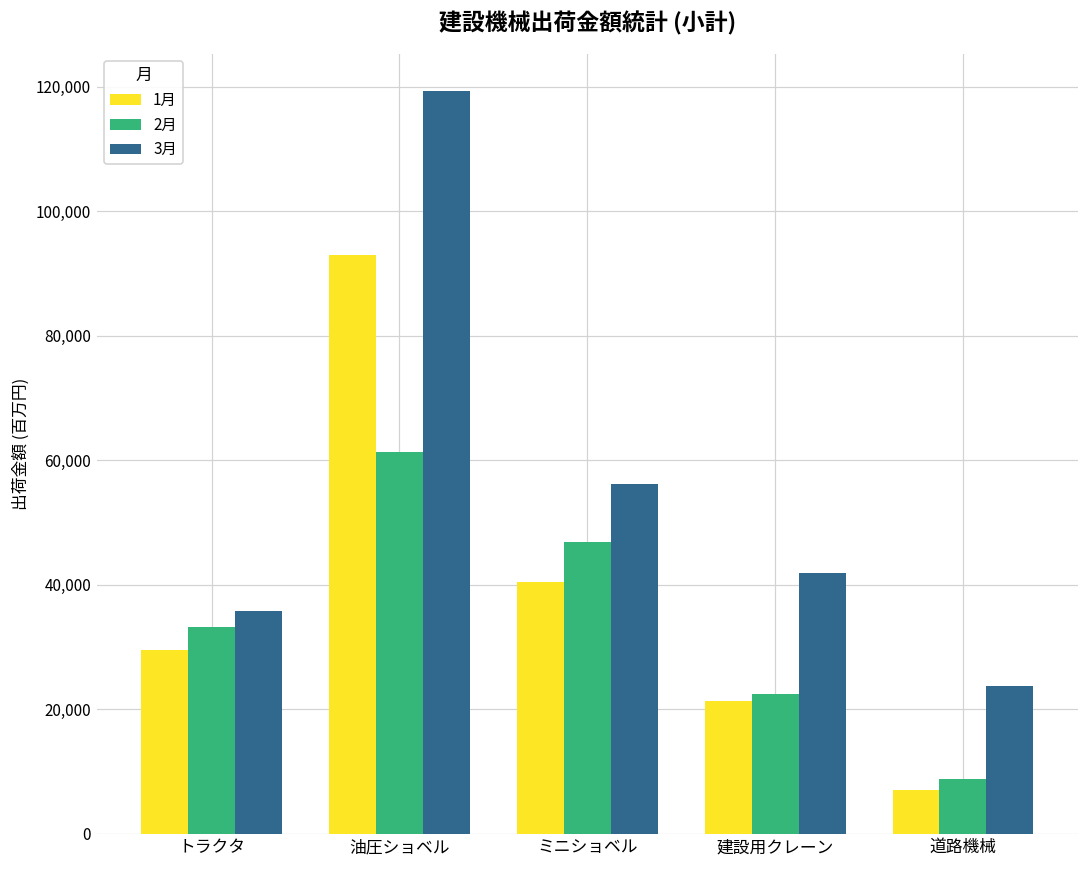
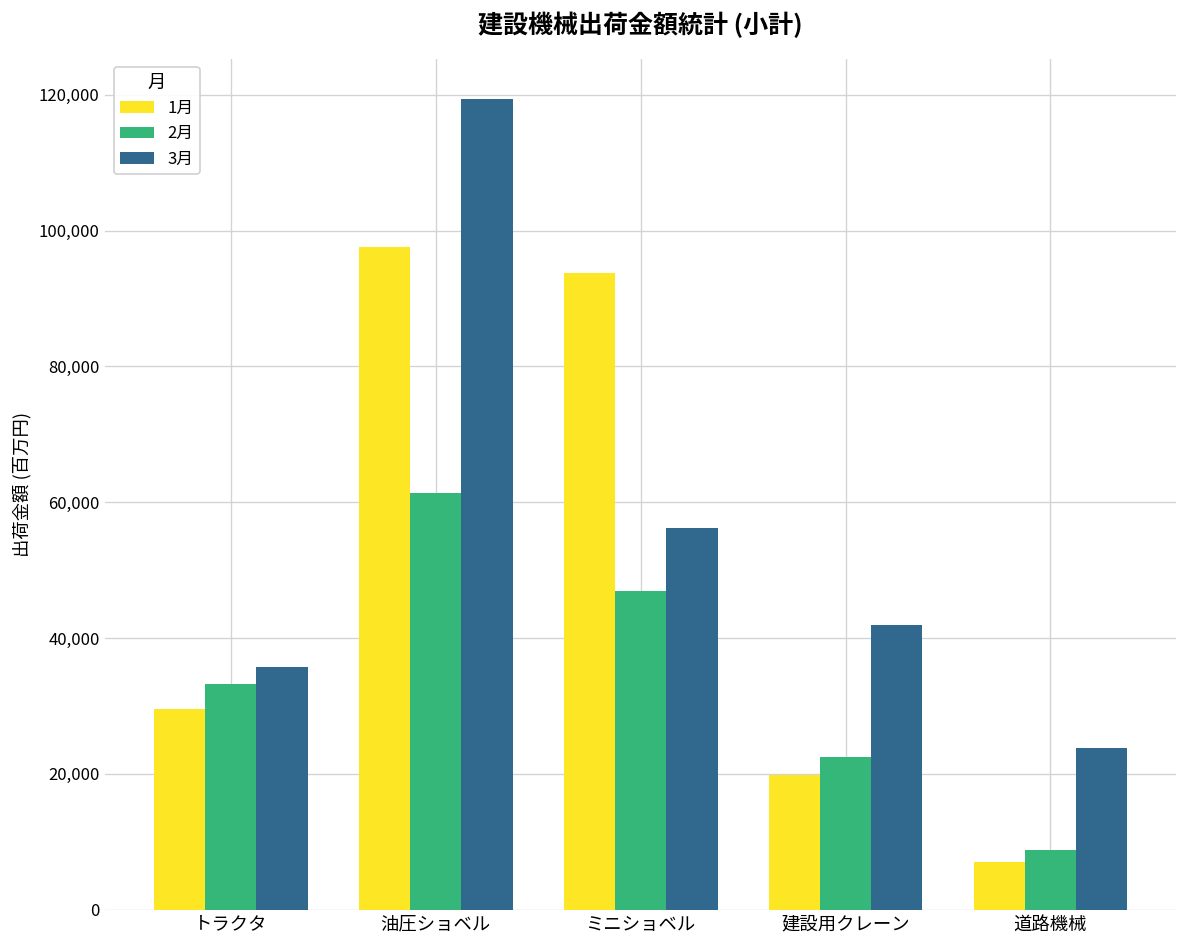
  {
    "1月": {
      "トラクタ": "30,000",
-     "油圧ショベル": "93,000",
-     "ミニショベル": "40,000",
-     "建設用クレーン": "21,000",
+     "油圧ショベル": "98,000",
+     "ミニショベル": "94,000",
+     "建設用クレーン": "20,000",
      "道路機械": "7,000"
    },
    "2月": {
      "トラクタ": "33,000",
      "油圧ショベル": "61,000",
      "ミニショベル": "47,000",
      "建設用クレーン": "22,000",
      "道路機械": "9,000"
    },
    "3月": {
      "トラクタ": "36,000",
      "油圧ショベル": "119,000",
      "ミニショベル": "56,000",
      "建設用クレーン": "42,000",
      "道路機械": "24,000"
    }
  }
